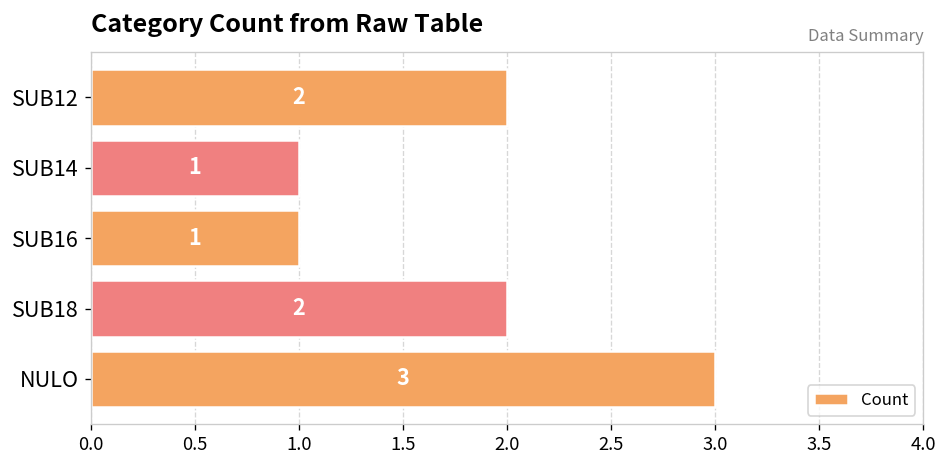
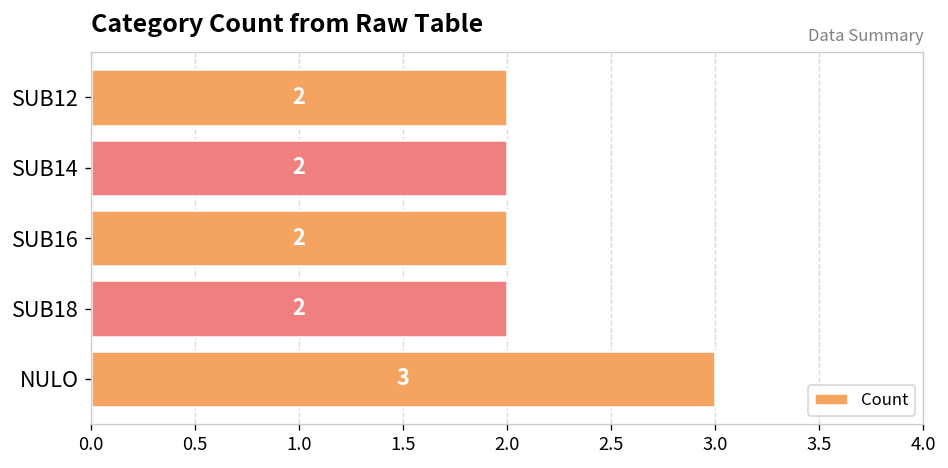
  {
    "SUB12": 2,
-   "SUB14": 1,
-   "SUB16": 1,
+   "SUB14": 2,
+   "SUB16": 2,
    "SUB18": 2,
    "NULO": 3
  }
